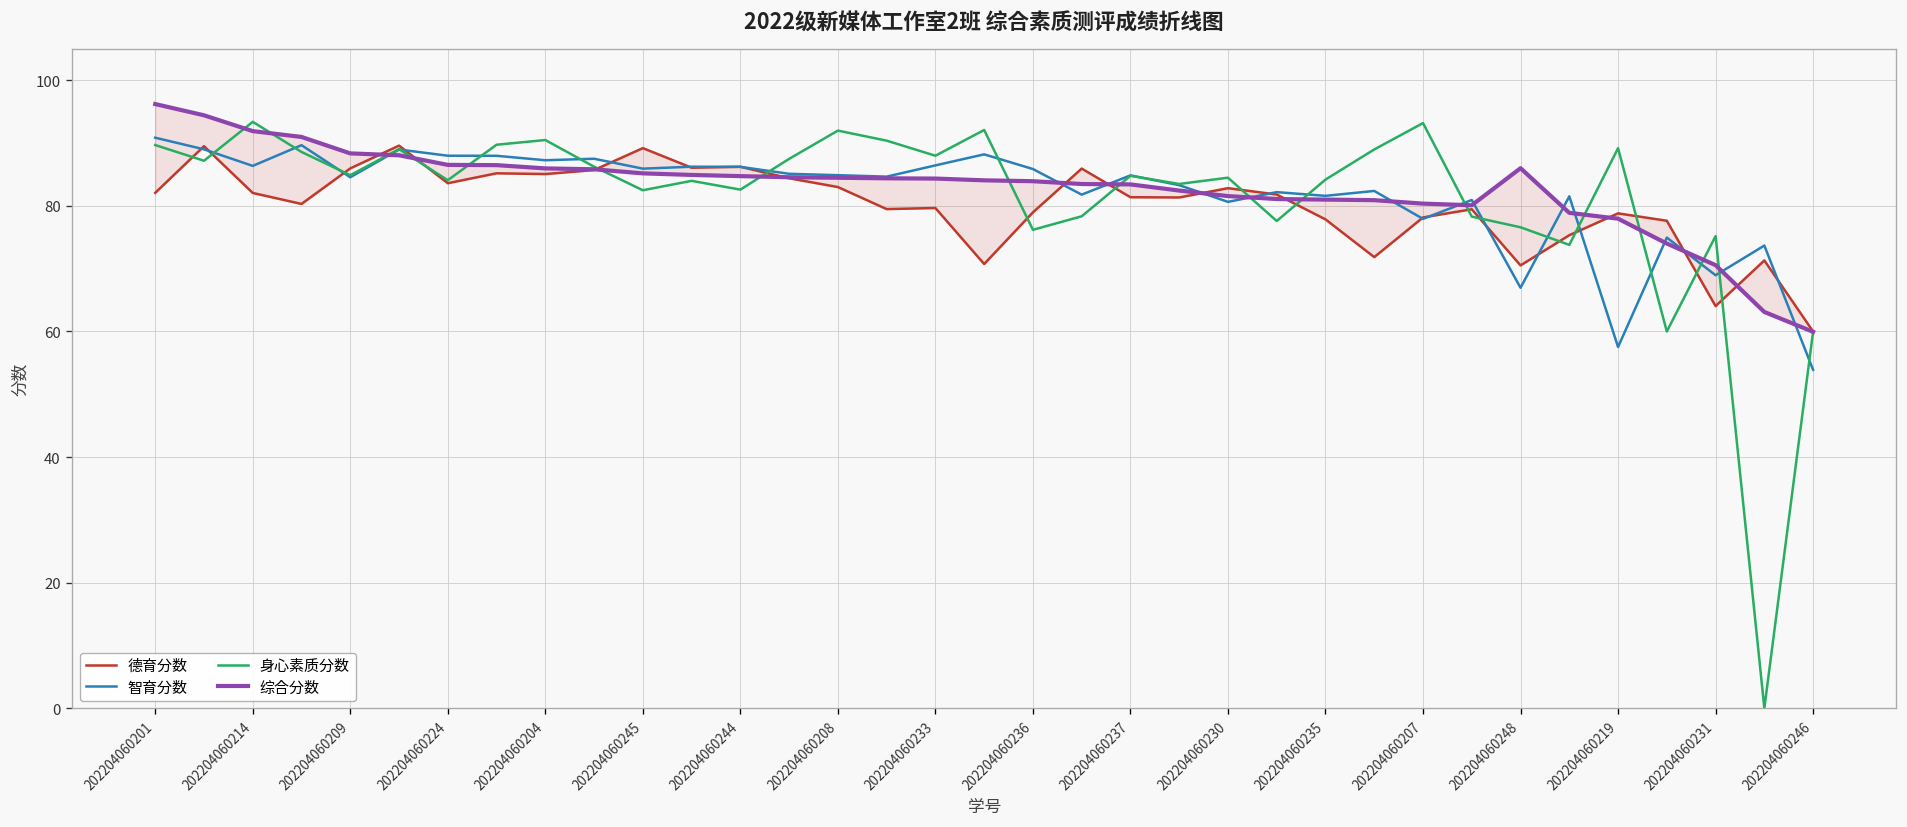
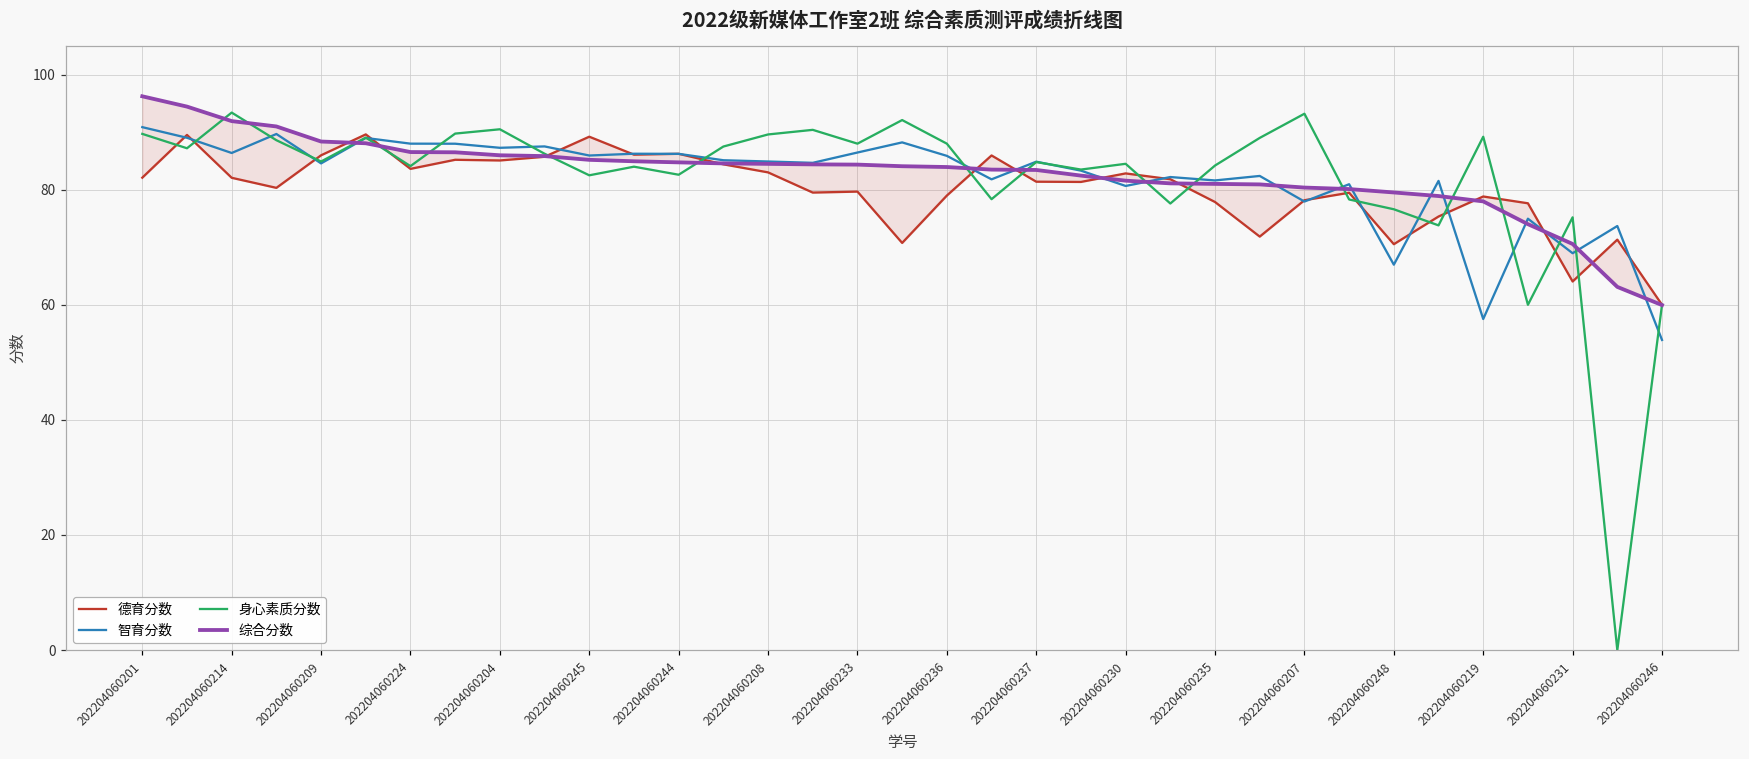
  {
    "智育分数": {
      "202204060201": 91,
      "202204060214": 86,
      "202204060224": 88,
      "202204060204": 87,
      "202204060245": 86,
      "202204060233": 86,
      "202204060236": 86,
      "202204060230": 81,
      "202204060235": 82,
      "202204060248": 67,
      "202204060219": 58,
      "202204060231": 69,
      "202204060246": 54
    },
    "身心素质分数": {
      "202204060201": 90,
      "202204060214": 93,
      "202204060204": 91,
      "202204060245": 83,
      "202204060244": 83,
-     "202204060208": 92,
+     "202204060208": 90,
      "202204060233": 88,
-     "202204060236": 76,
+     "202204060236": 88,
      "202204060230": 85,
      "202204060235": 84,
      "202204060207": 93,
      "202204060248": 77,
      "202204060219": 89,
      "202204060231": 75
    },
    "综合分数": {
      "202204060245": 85,
      "202204060244": 85,
      "202204060230": 82,
-     "202204060248": 86,
+     "202204060248": 80,
      "202204060219": 78
    }
  }
